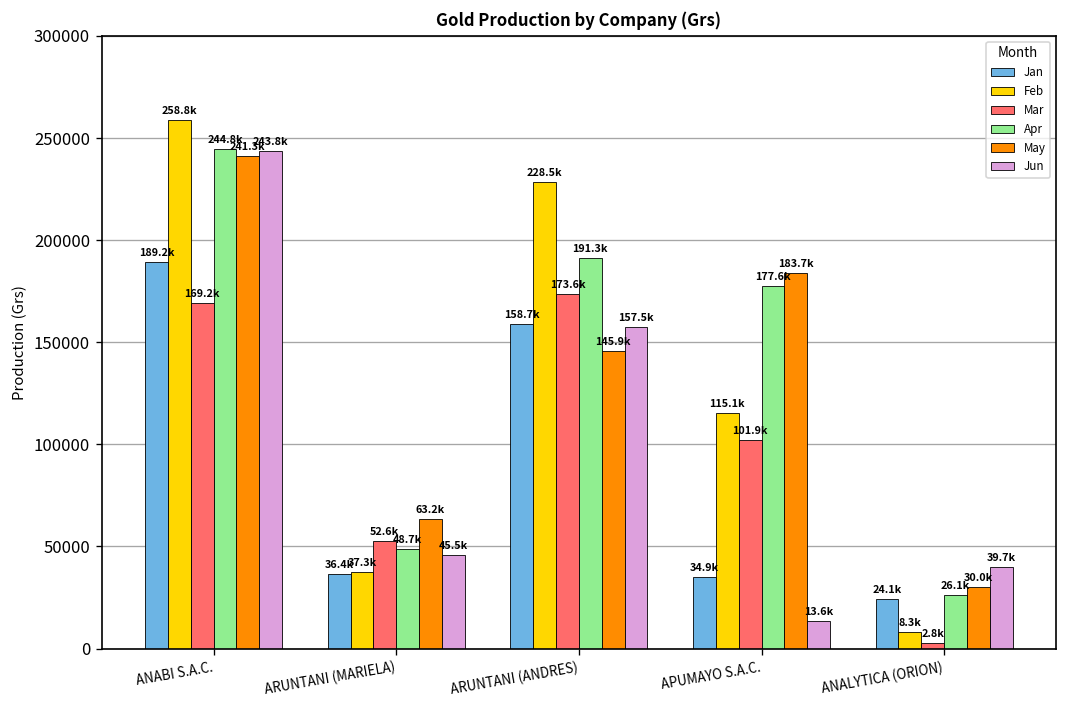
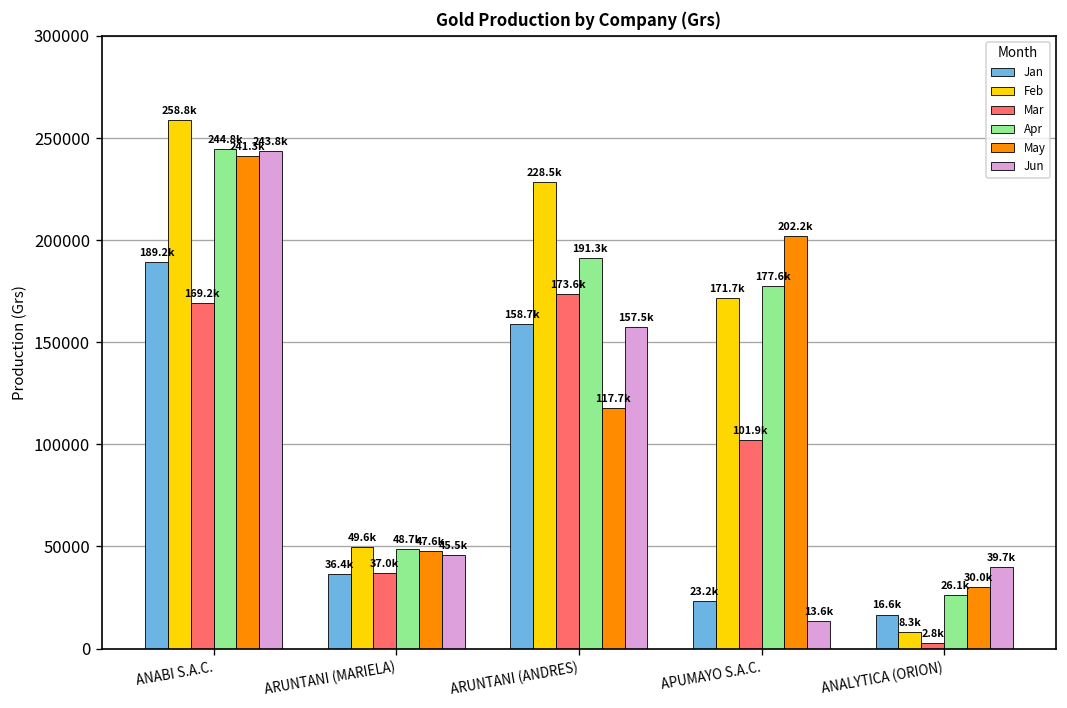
  {
    "Jan": {
      "ANABI S.A.C.": "189.2k",
      "ARUNTANI (ANDRES)": "158.7k",
-     "APUMAYO S.A.C.": "34.9k",
-     "ANALYTICA (ORION)": "24.1k"
+     "APUMAYO S.A.C.": "23.2k",
+     "ANALYTICA (ORION)": "16.6k"
    },
    "Feb": {
      "ANABI S.A.C.": "258.8k",
-     "ARUNTANI (MARIELA)": "37.3k",
+     "ARUNTANI (MARIELA)": "49.6k",
      "ARUNTANI (ANDRES)": "228.5k",
-     "APUMAYO S.A.C.": "115.1k",
+     "APUMAYO S.A.C.": "171.7k",
      "ANALYTICA (ORION)": "8.3k"
    },
    "Mar": {
      "ANABI S.A.C.": "169.2k",
-     "ARUNTANI (MARIELA)": "52.6k",
+     "ARUNTANI (MARIELA)": "37.0k",
      "ARUNTANI (ANDRES)": "173.6k",
      "APUMAYO S.A.C.": "101.9k",
      "ANALYTICA (ORION)": "2.8k"
    },
    "Apr": {
      "ANABI S.A.C.": "244.8k",
      "ARUNTANI (MARIELA)": "48.7k",
      "ARUNTANI (ANDRES)": "191.3k",
      "APUMAYO S.A.C.": "177.6k",
      "ANALYTICA (ORION)": "26.1k"
    },
    "May": {
-     "ARUNTANI (MARIELA)": "63.2k",
-     "ARUNTANI (ANDRES)": "145.9k",
-     "APUMAYO S.A.C.": "183.7k",
+     "ARUNTANI (MARIELA)": "47.6k",
+     "ARUNTANI (ANDRES)": "117.7k",
+     "APUMAYO S.A.C.": "202.2k",
      "ANALYTICA (ORION)": "30.0k"
    },
    "Jun": {
      "ARUNTANI (MARIELA)": "45.5k",
      "ARUNTANI (ANDRES)": "157.5k",
      "APUMAYO S.A.C.": "13.6k",
      "ANALYTICA (ORION)": "39.7k"
    }
  }
